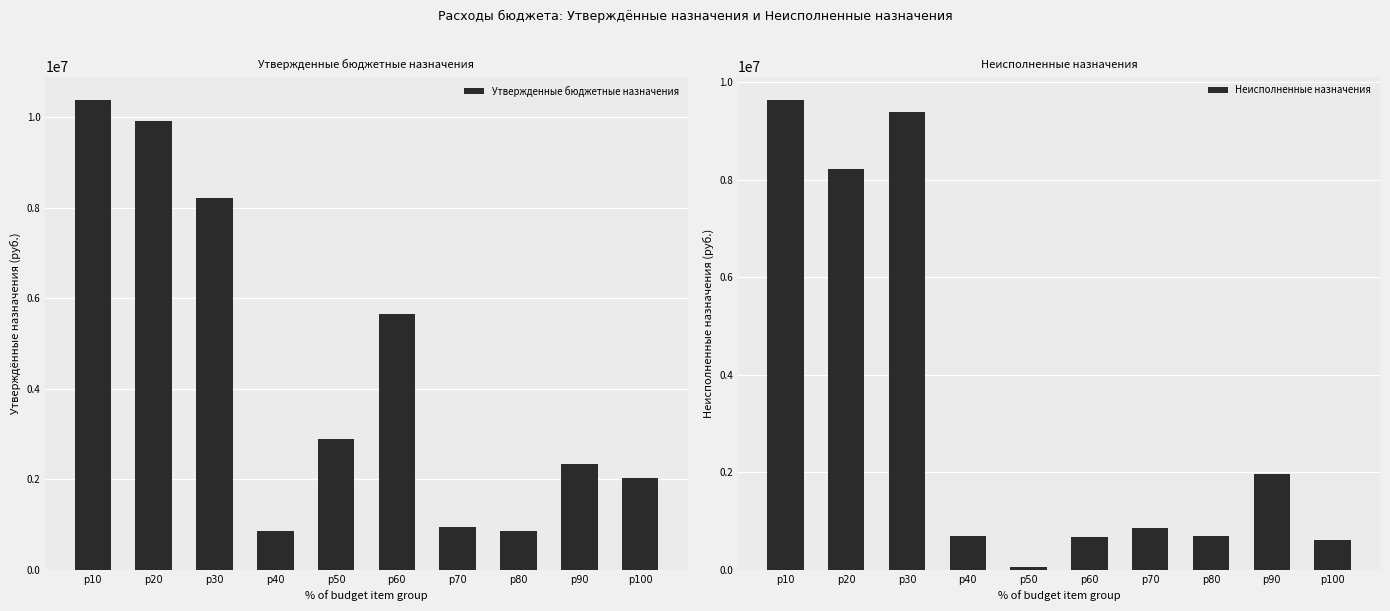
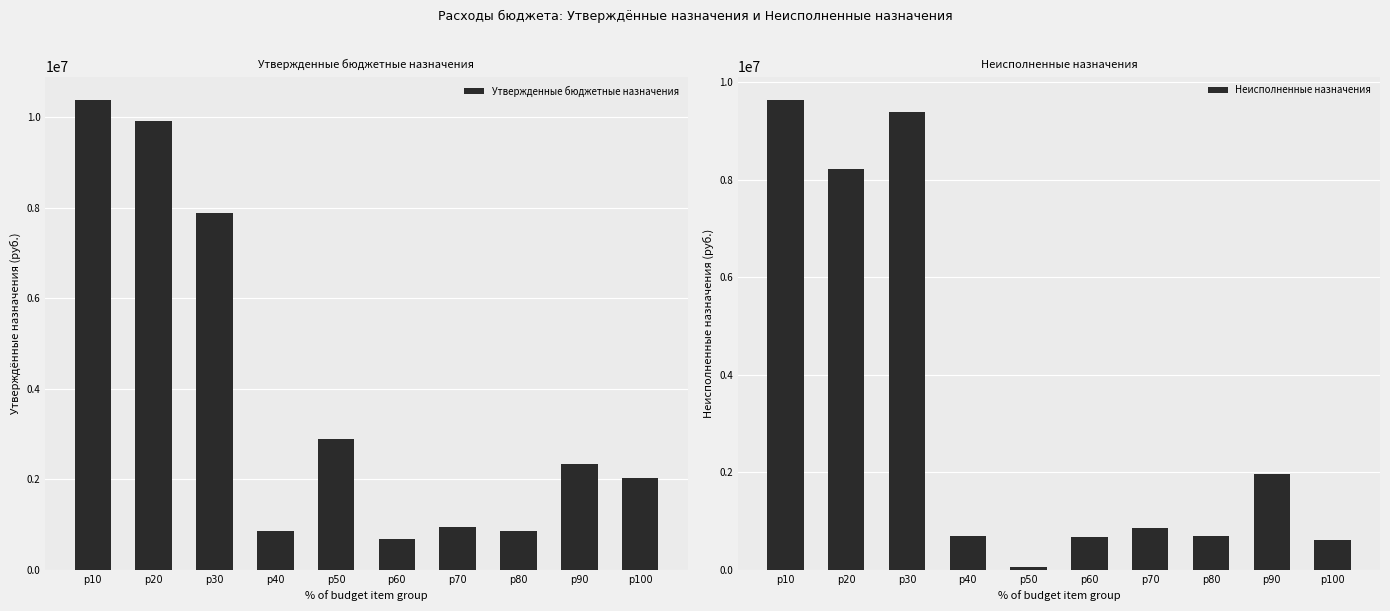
  {
    "Утвержденные бюджетные назначения": {
      "p10": 10400000,
      "p20": 9900000,
-     "p30": 8200000,
+     "p30": 7900000,
      "p40": 800000,
      "p50": 2900000,
-     "p60": 5700000,
+     "p60": 700000,
      "p70": 900000,
      "p80": 800000,
      "p90": 2300000,
      "p100": 2000000
    },
    "Неисполненные назначения": {
      "p10": 9600000,
      "p20": 8200000,
      "p30": 9400000,
      "p40": 700000,
      "p60": 700000,
      "p70": 900000,
      "p80": 700000,
      "p90": 2000000,
      "p100": 600000
    }
  }
